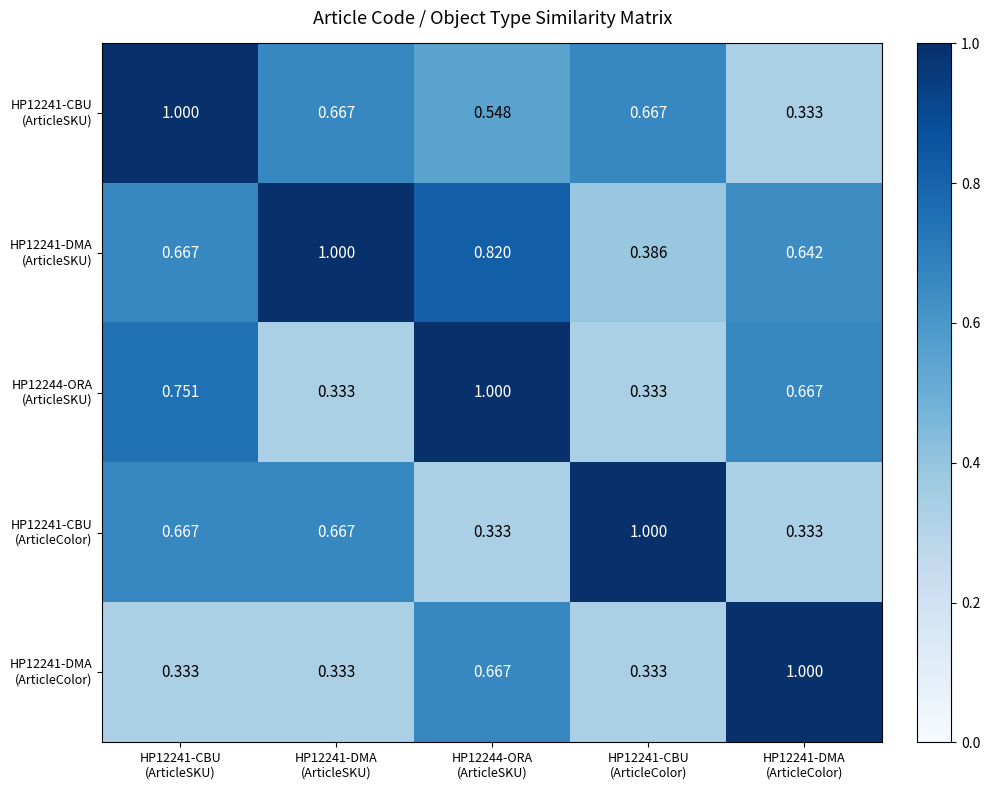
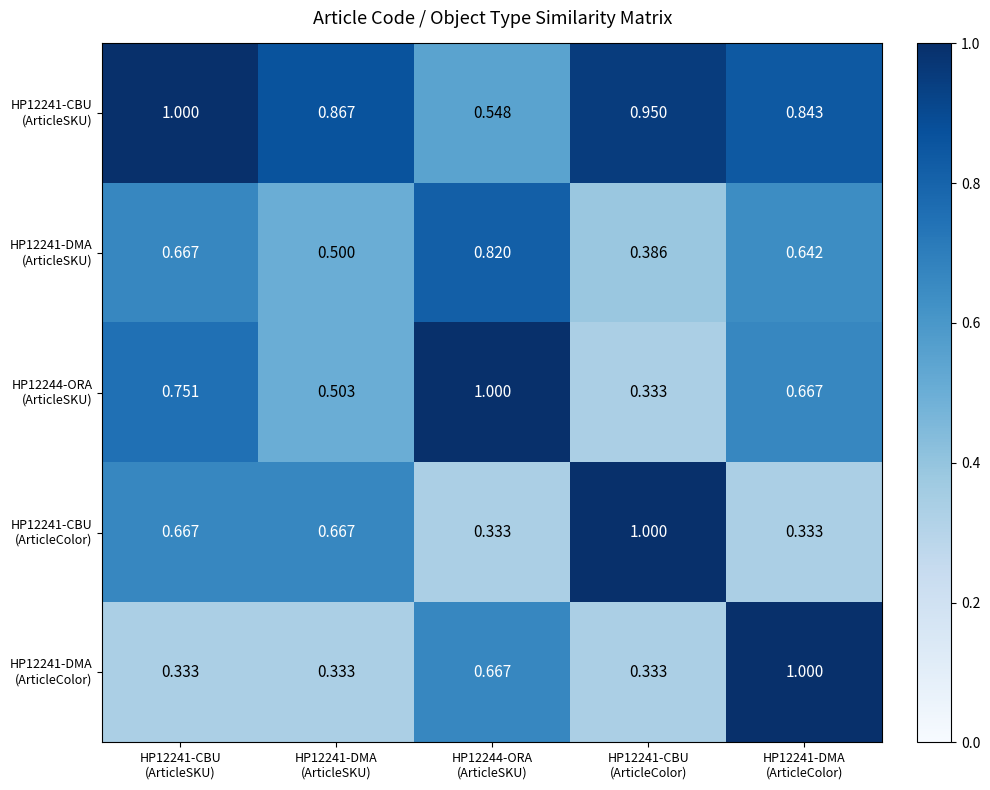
  {
    "HP12241-CBU (ArticleSKU)": {
      "HP12241-CBU (ArticleSKU)": 1.000,
-     "HP12241-DMA (ArticleSKU)": 0.667,
+     "HP12241-DMA (ArticleSKU)": 0.867,
      "HP12244-ORA (ArticleSKU)": 0.548,
-     "HP12241-CBU (ArticleColor)": 0.667,
-     "HP12241-DMA (ArticleColor)": 0.333
+     "HP12241-CBU (ArticleColor)": 0.950,
+     "HP12241-DMA (ArticleColor)": 0.843
    },
    "HP12241-DMA (ArticleSKU)": {
      "HP12241-CBU (ArticleSKU)": 0.667,
-     "HP12241-DMA (ArticleSKU)": 1.000,
+     "HP12241-DMA (ArticleSKU)": 0.500,
      "HP12244-ORA (ArticleSKU)": 0.820,
      "HP12241-CBU (ArticleColor)": 0.386,
      "HP12241-DMA (ArticleColor)": 0.642
    },
    "HP12244-ORA (ArticleSKU)": {
      "HP12241-CBU (ArticleSKU)": 0.751,
-     "HP12241-DMA (ArticleSKU)": 0.333,
+     "HP12241-DMA (ArticleSKU)": 0.503,
      "HP12244-ORA (ArticleSKU)": 1.000,
      "HP12241-CBU (ArticleColor)": 0.333,
      "HP12241-DMA (ArticleColor)": 0.667
    },
    "HP12241-CBU (ArticleColor)": {
      "HP12241-CBU (ArticleSKU)": 0.667,
      "HP12241-DMA (ArticleSKU)": 0.667,
      "HP12244-ORA (ArticleSKU)": 0.333,
      "HP12241-CBU (ArticleColor)": 1.000,
      "HP12241-DMA (ArticleColor)": 0.333
    },
    "HP12241-DMA (ArticleColor)": {
      "HP12241-CBU (ArticleSKU)": 0.333,
      "HP12241-DMA (ArticleSKU)": 0.333,
      "HP12244-ORA (ArticleSKU)": 0.667,
      "HP12241-CBU (ArticleColor)": 0.333,
      "HP12241-DMA (ArticleColor)": 1.000
    }
  }
